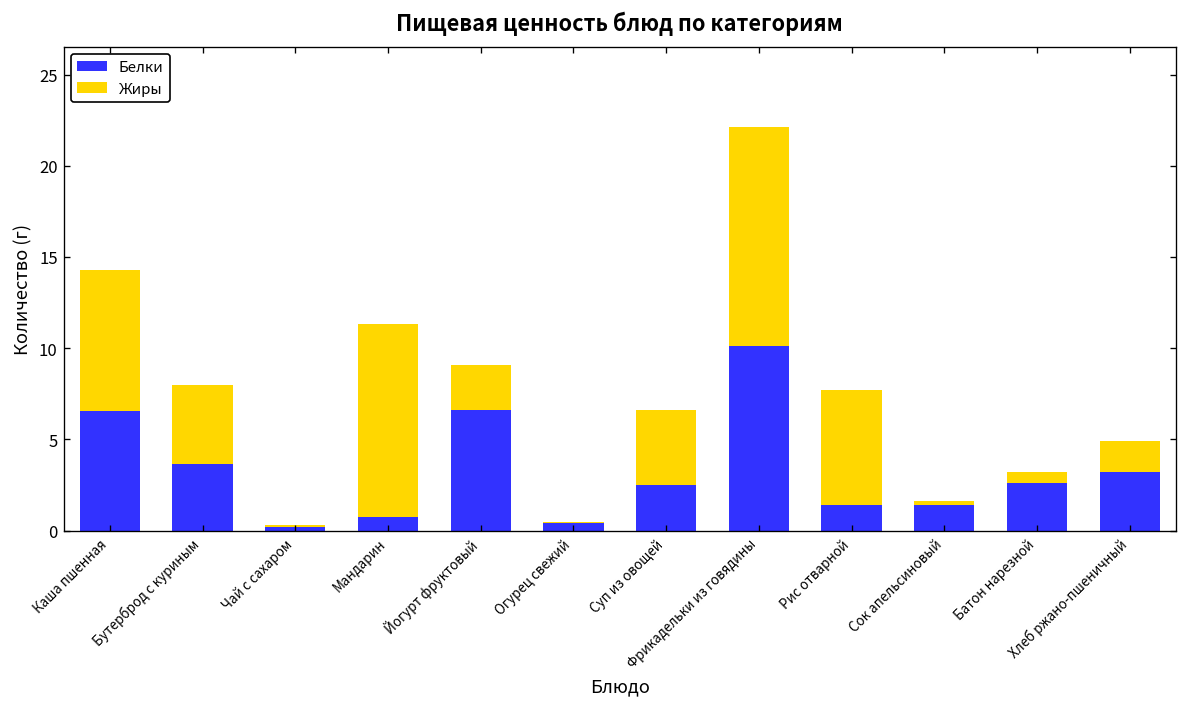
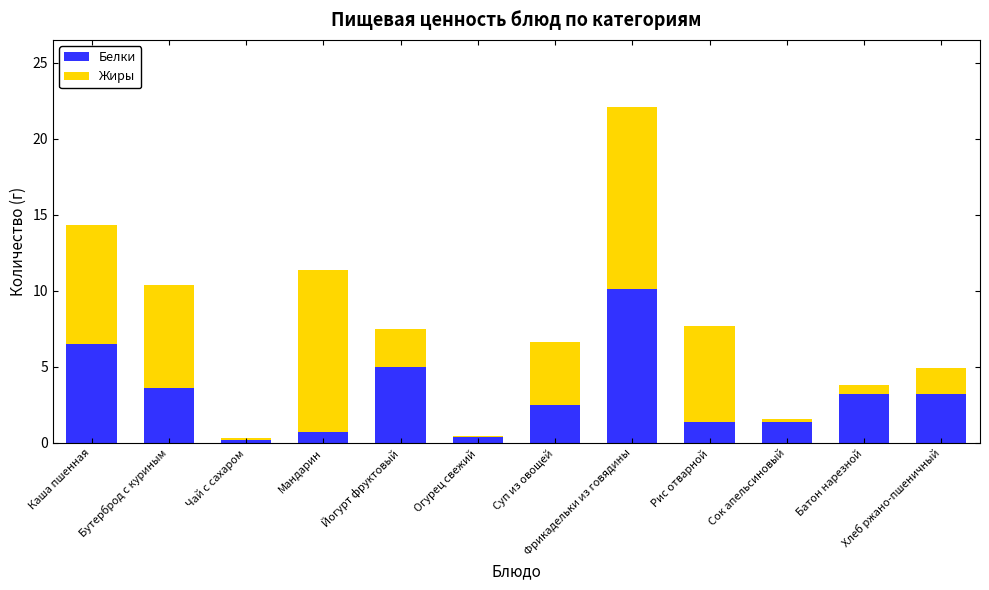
  {
    "Белки": {
      "Каша пшенная": 6.5,
      "Бутерброд с куриным": 3.6,
      "Чай с сахаром": 0.2,
      "Мандарин": 0.8,
-     "Йогурт фруктовый": 6.6,
+     "Йогурт фруктовый": 5.0,
      "Огурец свежий": 0.4,
      "Суп из овощей": 2.5,
      "Фрикадельки из говядины": 10.1,
      "Рис отварной": 1.4,
      "Сок апельсиновый": 1.4,
-     "Батон нарезной": 2.6,
+     "Батон нарезной": 3.2,
      "Хлеб ржано-пшеничный": 3.2
    },
    "Жиры": {
      "Каша пшенная": 7.8,
-     "Бутерброд с куриным": 4.4,
+     "Бутерброд с куриным": 6.8,
      "Мандарин": 10.6,
      "Йогурт фруктовый": 2.5,
      "Суп из овощей": 4.1,
      "Фрикадельки из говядины": 12.0,
      "Рис отварной": 6.3,
      "Сок апельсиновый": 0.2,
      "Батон нарезной": 0.6,
      "Хлеб ржано-пшеничный": 1.7
    }
  }
